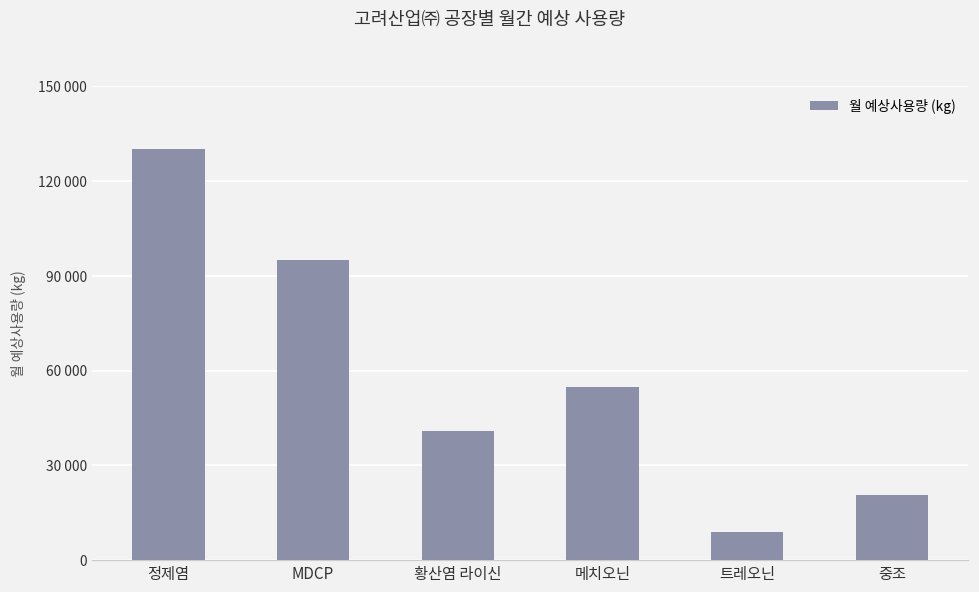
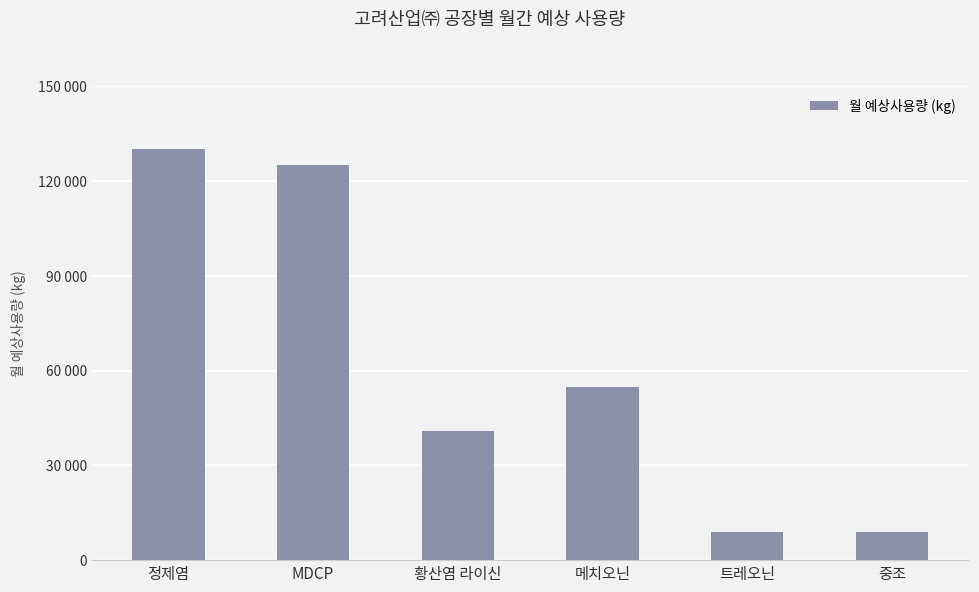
  {
    "정제염": 130000,
-   "MDCP": 95000,
+   "MDCP": 125000,
    "황산염 라이신": 41000,
    "메치오닌": 55000,
    "트레오닌": 9000,
-   "중조": 20000
+   "중조": 9000
  }
